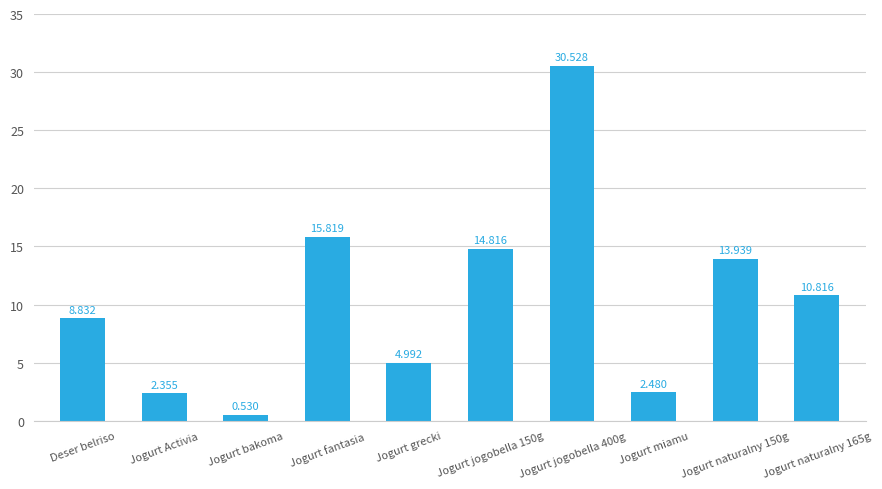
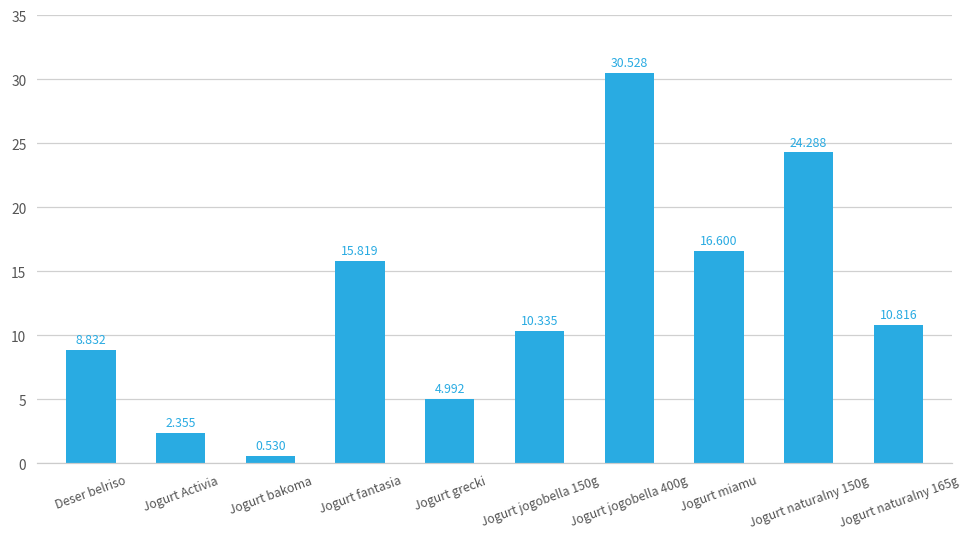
  {
    "Deser belriso": 8.832,
    "Jogurt Activia": 2.355,
    "Jogurt bakoma": 0.530,
    "Jogurt fantasia": 15.819,
    "Jogurt grecki": 4.992,
-   "Jogurt jogobella 150g": 14.816,
+   "Jogurt jogobella 150g": 10.335,
    "Jogurt jogobella 400g": 30.528,
-   "Jogurt miamu": 2.480,
-   "Jogurt naturalny 150g": 13.939,
+   "Jogurt miamu": 16.600,
+   "Jogurt naturalny 150g": 24.288,
    "Jogurt naturalny 165g": 10.816
  }
